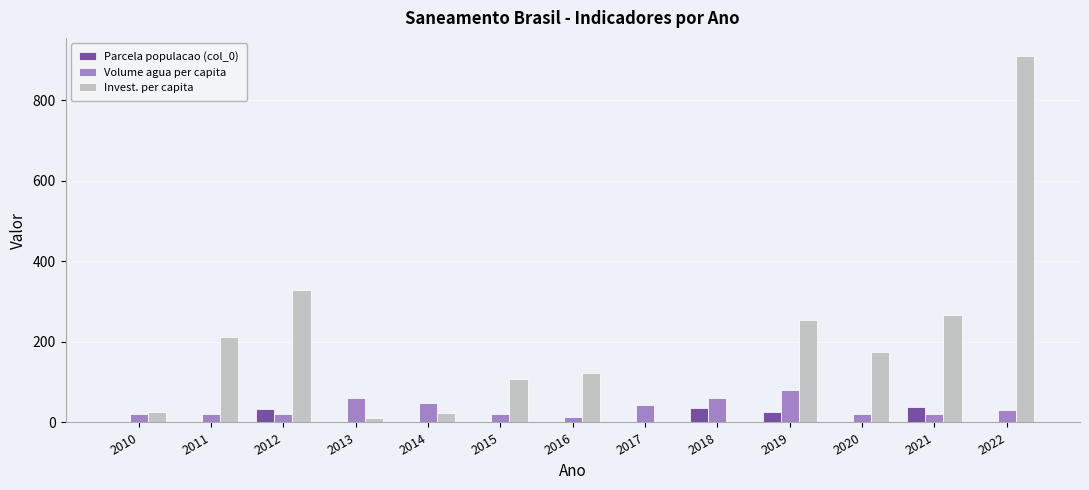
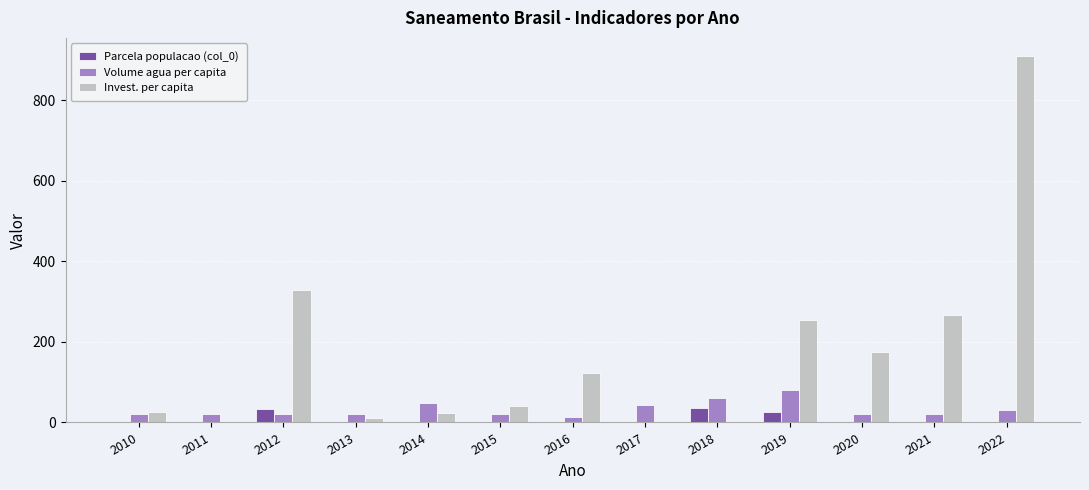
  {
    "Parcela populacao (col_0)": {
      "2012": 30,
      "2018": 30,
      "2019": 30,
-     "2021": 40
+     "2021": 0
    },
    "Volume agua per capita": {
      "2010": 20,
      "2011": 20,
      "2012": 20,
-     "2013": 60,
+     "2013": 20,
      "2014": 50,
      "2015": 20,
      "2016": 10,
      "2017": 40,
      "2018": 60,
      "2019": 80,
      "2020": 20,
      "2021": 20,
      "2022": 30
    },
    "Invest. per capita": {
      "2010": 30,
-     "2011": 210,
+     "2011": 0,
      "2012": 330,
      "2013": 10,
      "2014": 20,
-     "2015": 110,
+     "2015": 40,
      "2016": 120,
      "2019": 260,
      "2020": 170,
      "2021": 270,
      "2022": 910
    }
  }
